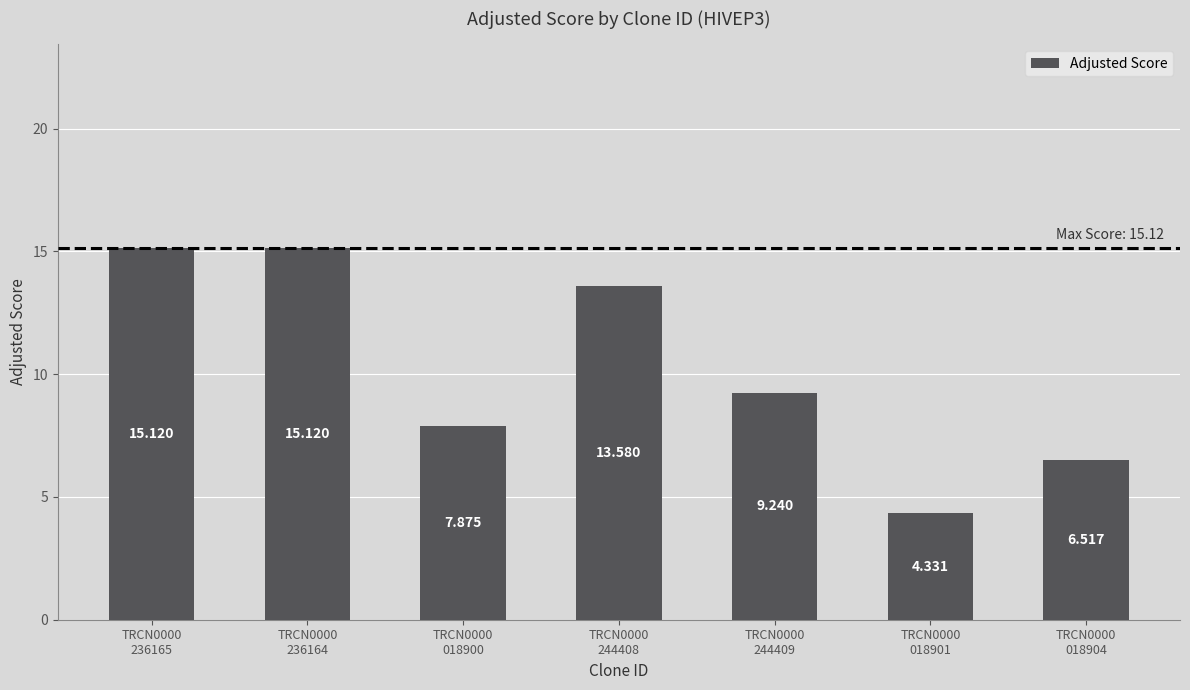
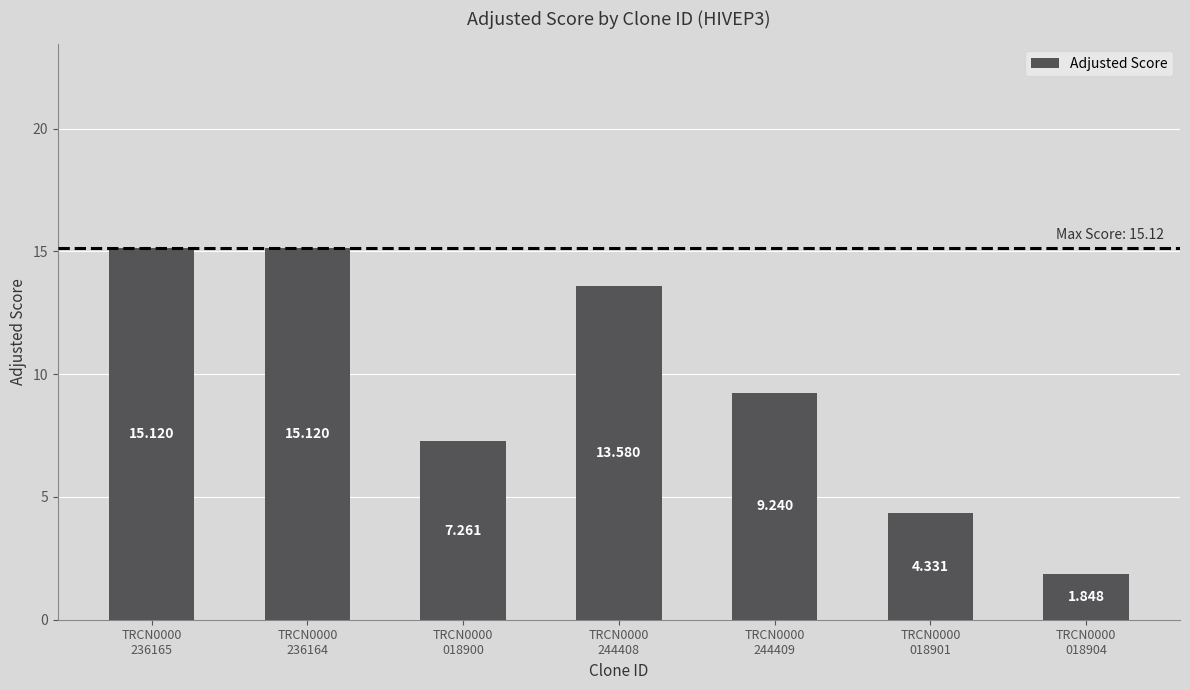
  {
    "TRCN0000 236165": 15.120,
    "TRCN0000 236164": 15.120,
-   "TRCN0000 018900": 7.875,
+   "TRCN0000 018900": 7.261,
    "TRCN0000 244408": 13.580,
    "TRCN0000 244409": 9.240,
    "TRCN0000 018901": 4.331,
-   "TRCN0000 018904": 6.517
+   "TRCN0000 018904": 1.848
  }
